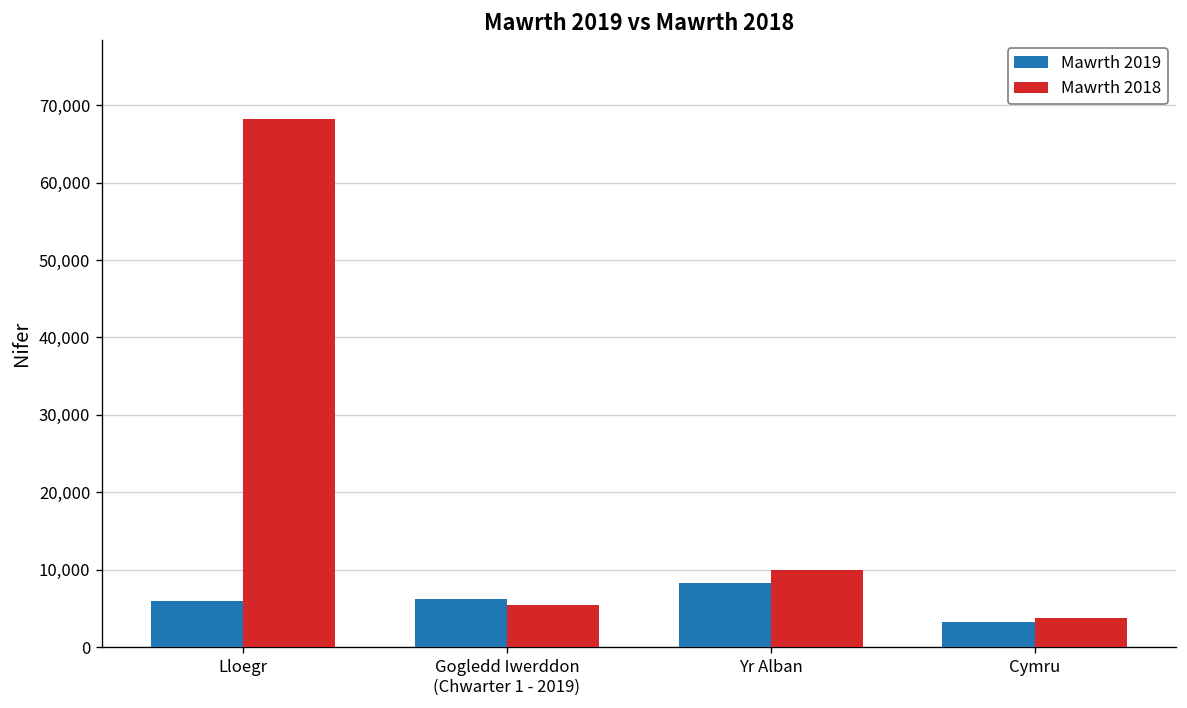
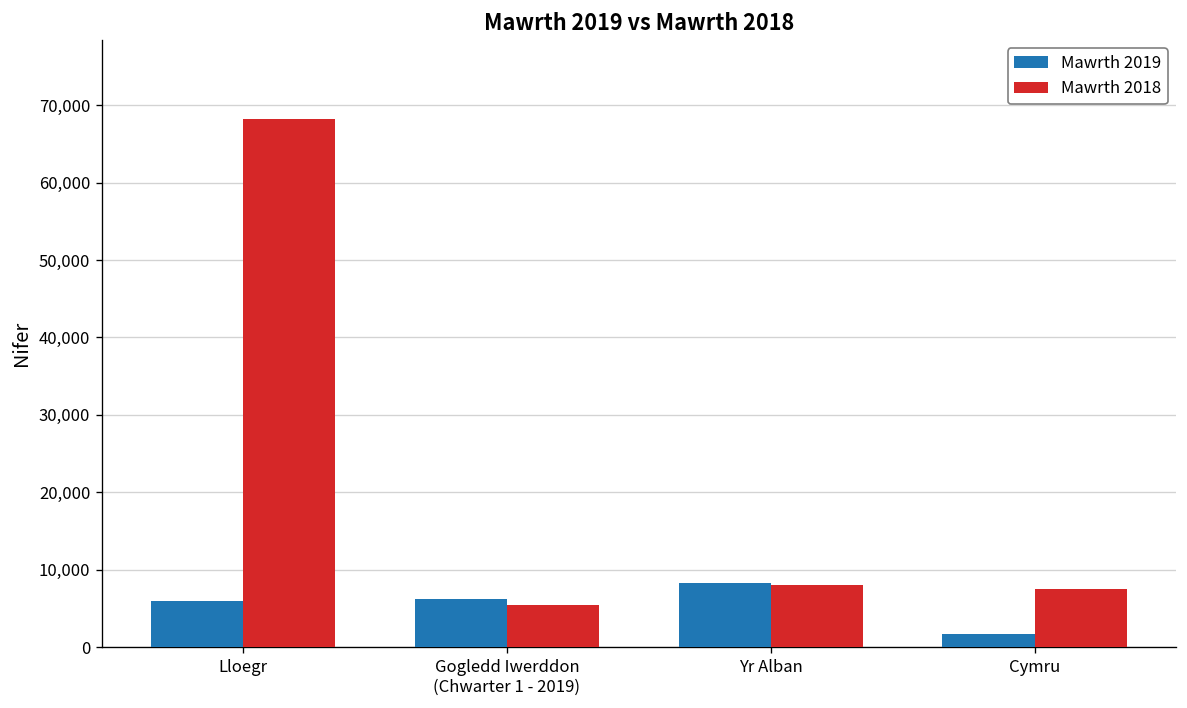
  {
    "Mawrth 2019": {
      "Lloegr": "6,000",
      "Gogledd Iwerddon (Chwarter 1 - 2019)": "6,000",
      "Yr Alban": "8,000",
-     "Cymru": "3,000"
+     "Cymru": "2,000"
    },
    "Mawrth 2018": {
      "Lloegr": "68,000",
      "Gogledd Iwerddon (Chwarter 1 - 2019)": "5,000",
-     "Yr Alban": "10,000",
-     "Cymru": "4,000"
+     "Yr Alban": "8,000",
+     "Cymru": "8,000"
    }
  }
